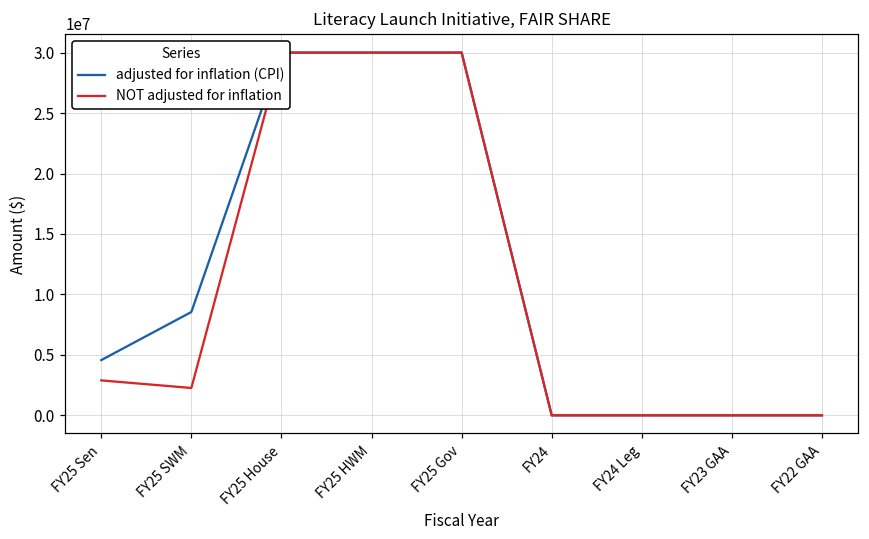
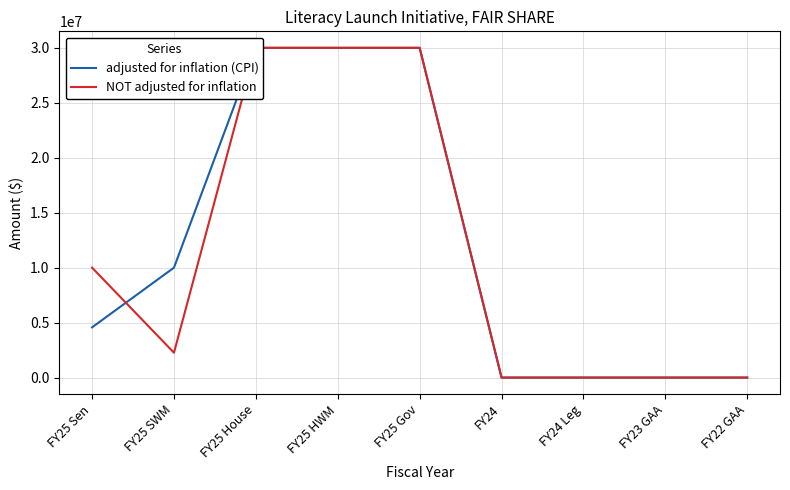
  {
    "adjusted for inflation (CPI)": {
      "FY25 Sen": 4600000,
-     "FY25 SWM": 8500000
+     "FY25 SWM": 10000000
    },
    "NOT adjusted for inflation": {
-     "FY25 Sen": 2900000,
+     "FY25 Sen": 10000000,
      "FY25 SWM": 2300000
    }
  }
